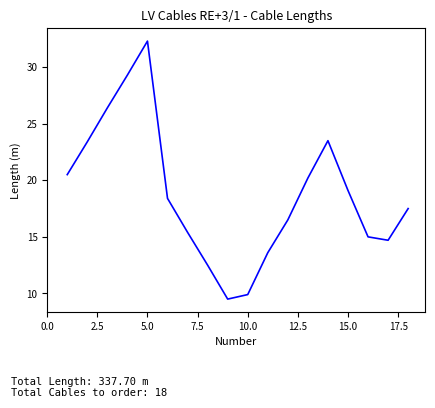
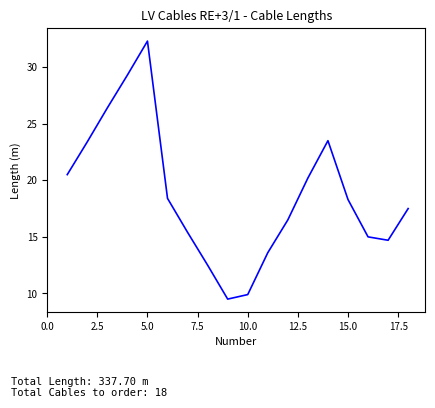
  {
    "5.0": 32.3,
    "10.0": 9.9,
-   "15.0": 19.1
+   "15.0": 18.3
  }
